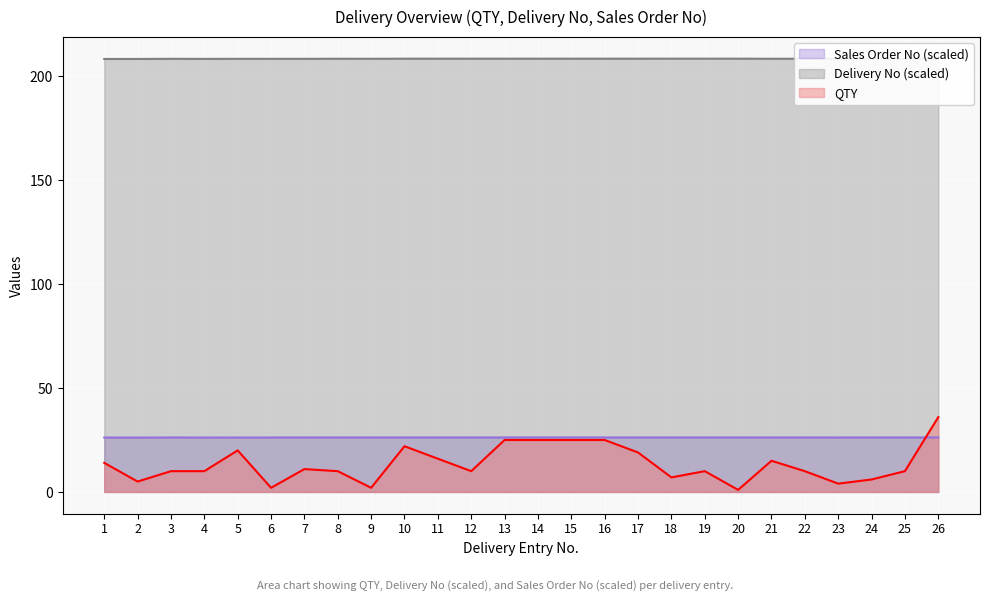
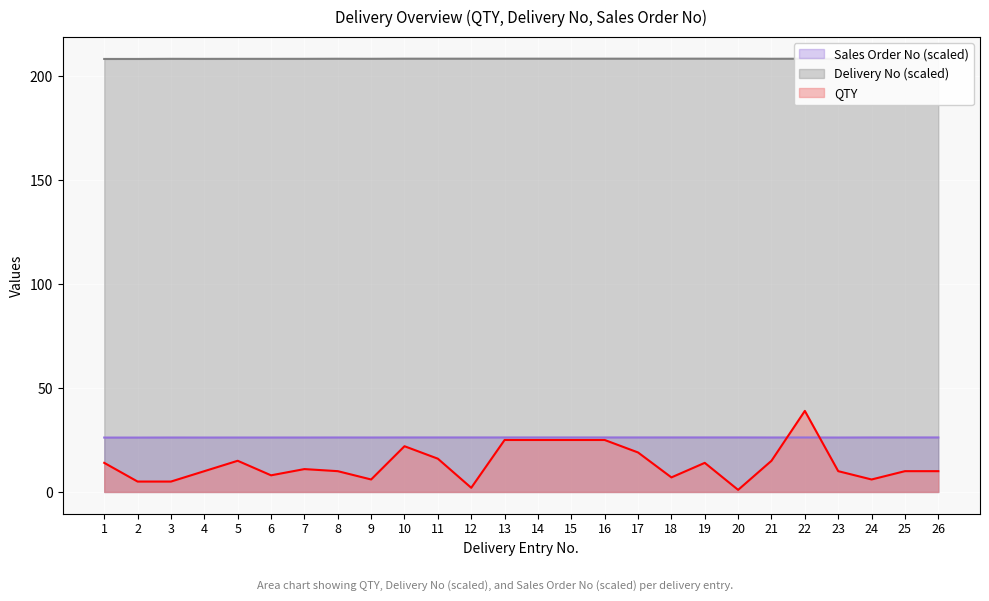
  {
    "QTY": {
      "1": 14,
      "2": 5,
-     "3": 10,
+     "3": 5,
      "4": 10,
-     "5": 20,
-     "6": 2,
+     "5": 15,
+     "6": 8,
      "7": 11,
      "8": 10,
-     "9": 2,
+     "9": 6,
      "10": 22,
      "11": 16,
-     "12": 10,
+     "12": 2,
      "17": 19,
      "18": 7,
-     "19": 10,
+     "19": 14,
      "20": 1,
      "21": 15,
-     "22": 10,
-     "23": 4,
+     "22": 39,
+     "23": 10,
      "24": 6,
      "25": 10,
-     "26": 36
+     "26": 10
    }
  }
